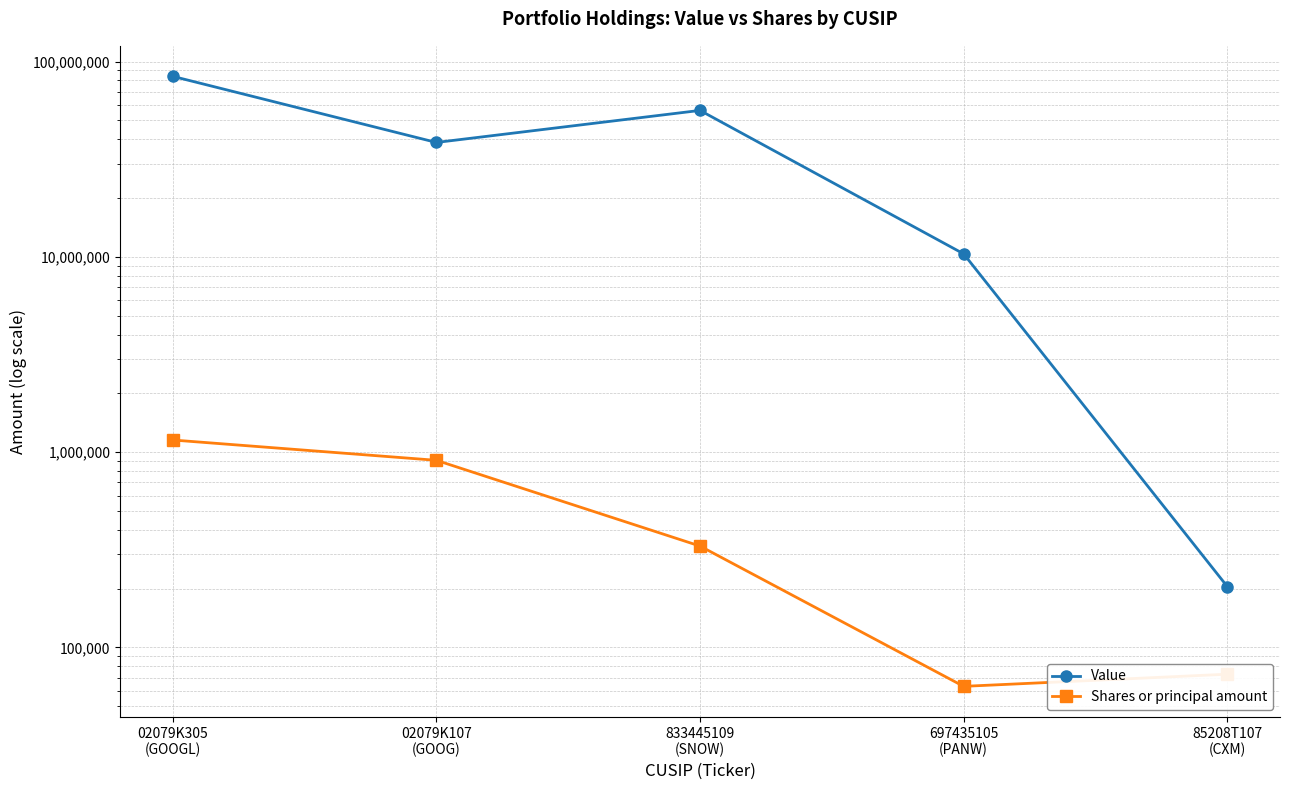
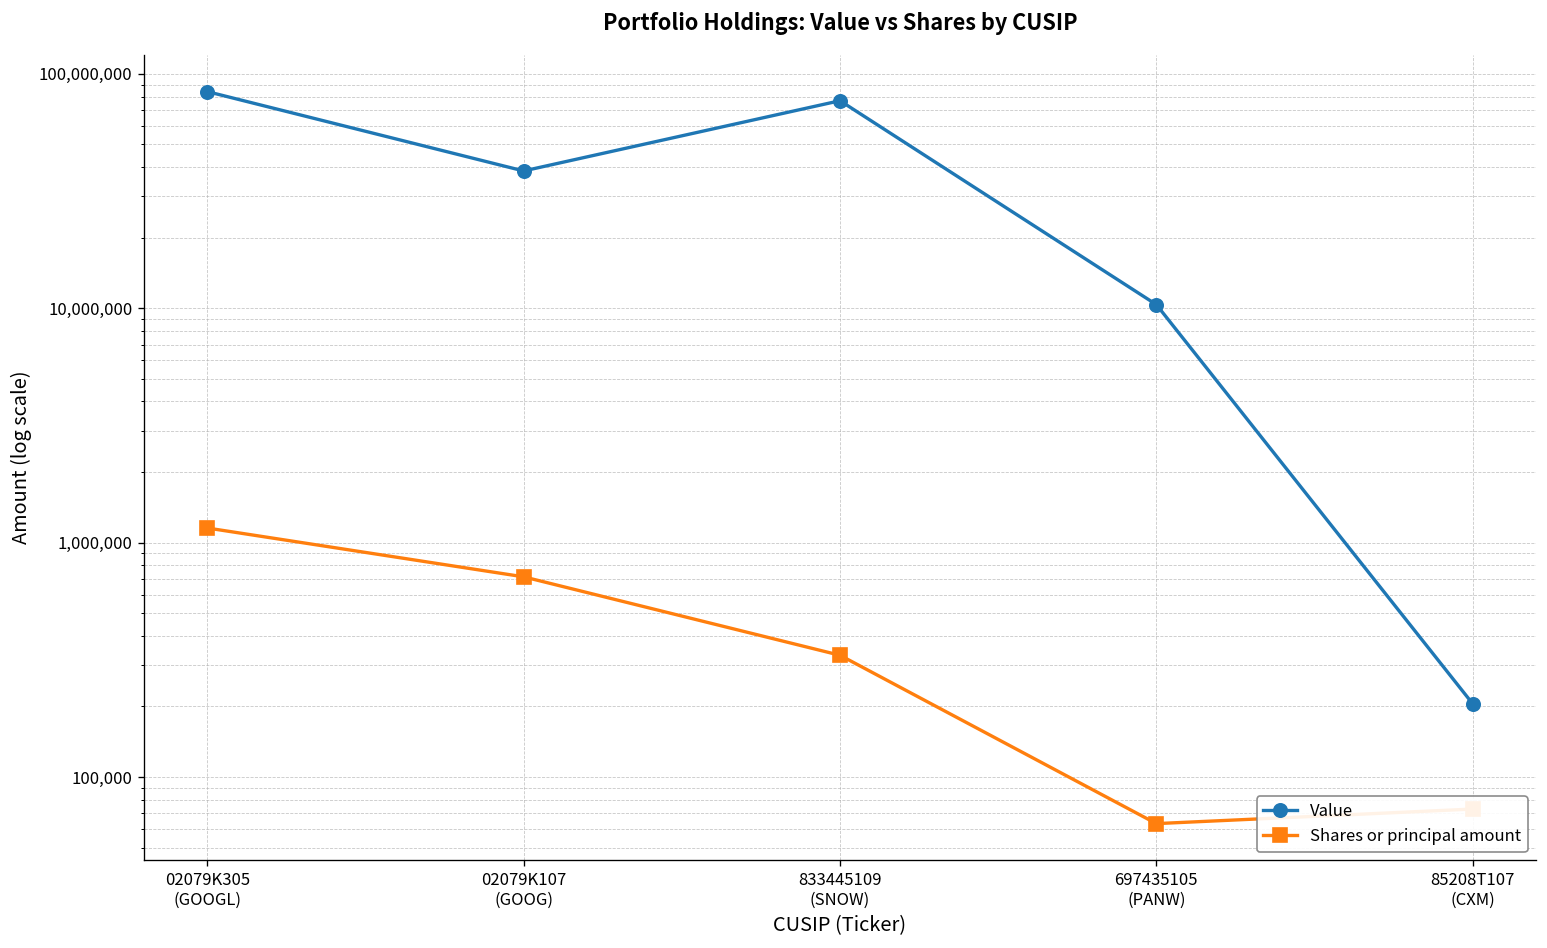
  {
    "Value": {
      "02079K305 (GOOGL)": "84,000,000",
      "02079K107 (GOOG)": "39,000,000",
-     "833445109 (SNOW)": "56,000,000",
+     "833445109 (SNOW)": "77,000,000",
      "697435105 (PANW)": "10,000,000",
      "85208T107 (CXM)": "210,000"
    },
    "Shares or principal amount": {
      "02079K305 (GOOGL)": "1,200,000",
-     "02079K107 (GOOG)": "900,000",
+     "02079K107 (GOOG)": "710,000",
      "833445109 (SNOW)": "330,000",
      "697435105 (PANW)": "63,000"
    }
  }
